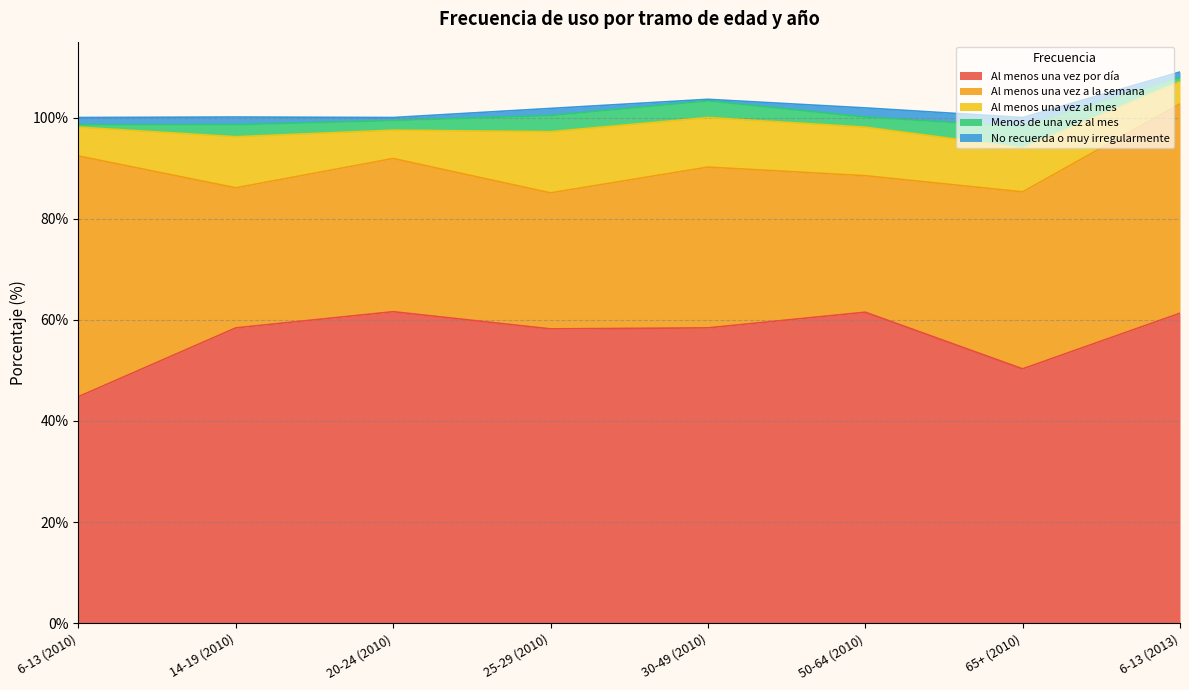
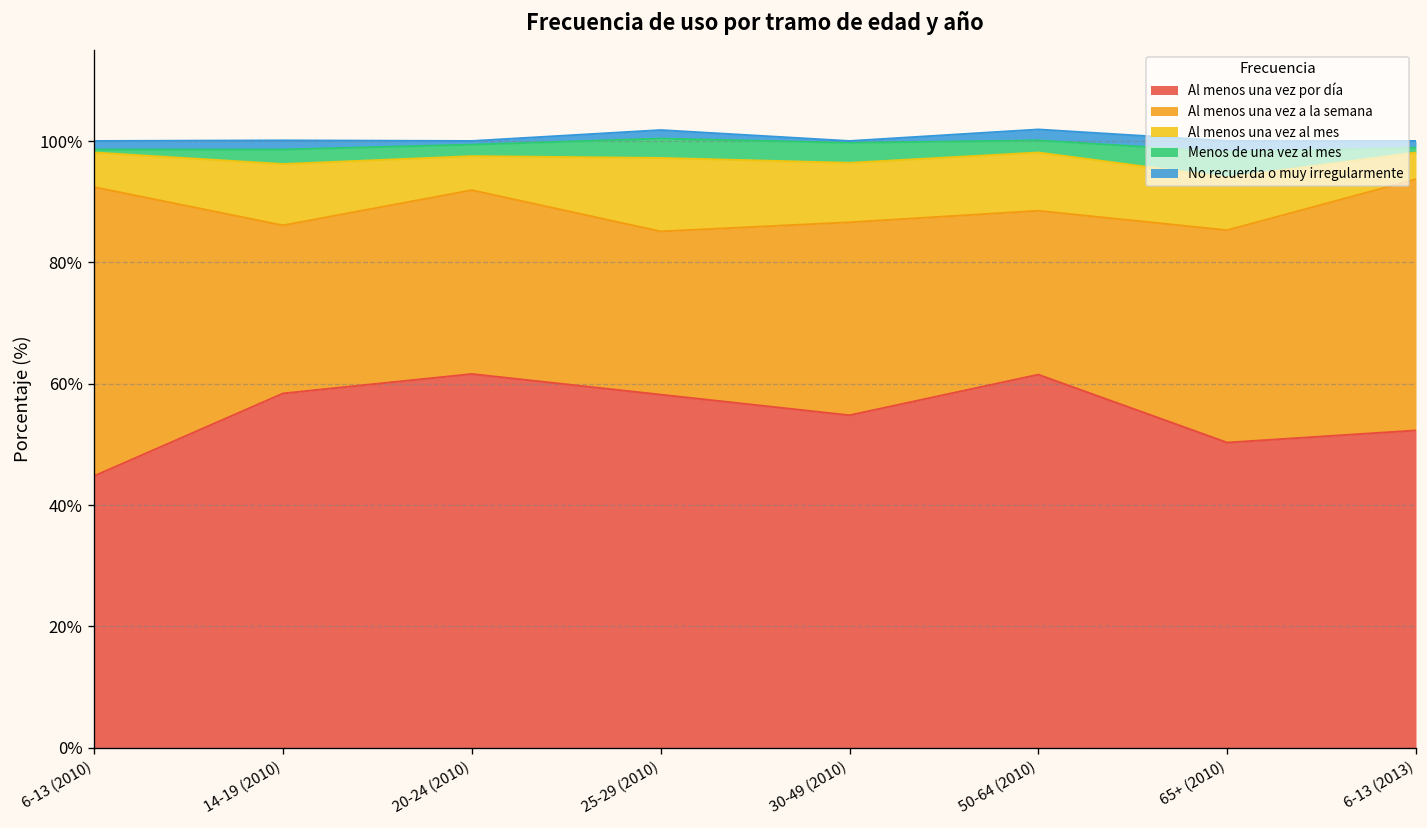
  {
    "Al menos una vez por día": {
      "6-13 (2010)": "45%",
      "14-19 (2010)": "58%",
      "20-24 (2010)": "62%",
      "25-29 (2010)": "58%",
-     "30-49 (2010)": "58%",
+     "30-49 (2010)": "55%",
      "50-64 (2010)": "62%",
      "65+ (2010)": "50%",
-     "6-13 (2013)": "61%"
+     "6-13 (2013)": "52%"
    },
    "Menos de una vez al mes": {
      "14-19 (2010)": "2%",
      "20-24 (2010)": "2%",
      "25-29 (2010)": "3%",
      "50-64 (2010)": "2%",
      "6-13 (2013)": "1%"
    },
    "No recuerda o muy irregularmente": {
      "6-13 (2010)": "1%",
      "14-19 (2010)": "2%",
      "20-24 (2010)": "1%",
      "25-29 (2010)": "1%",
      "50-64 (2010)": "2%",
      "6-13 (2013)": "1%"
    }
  }
